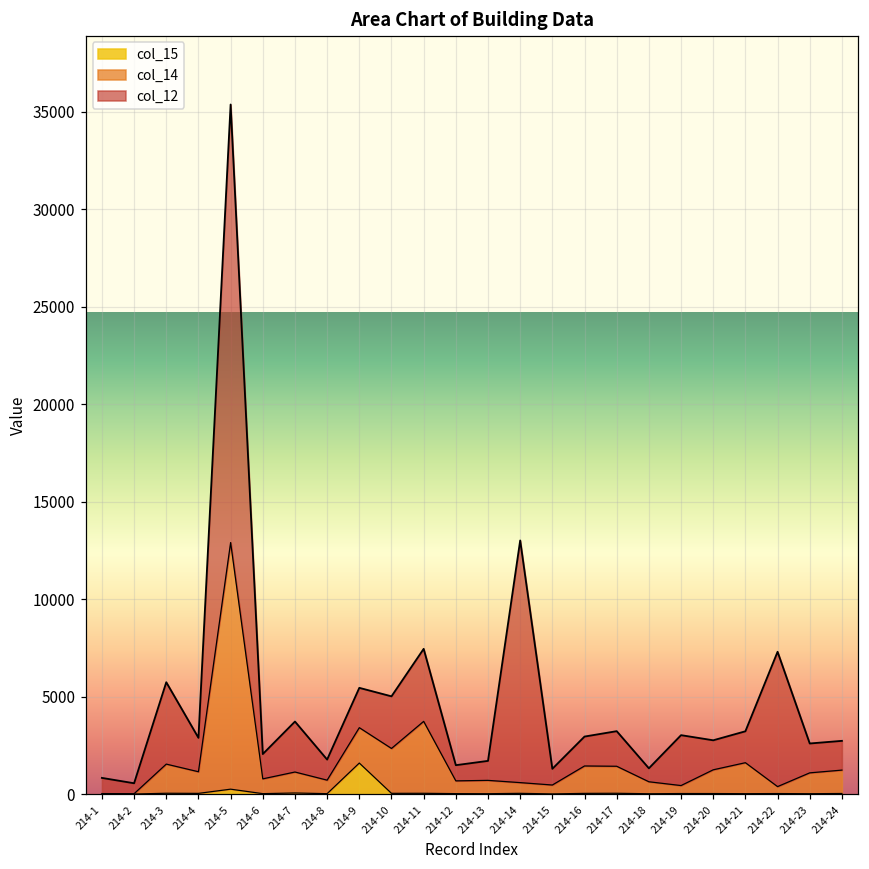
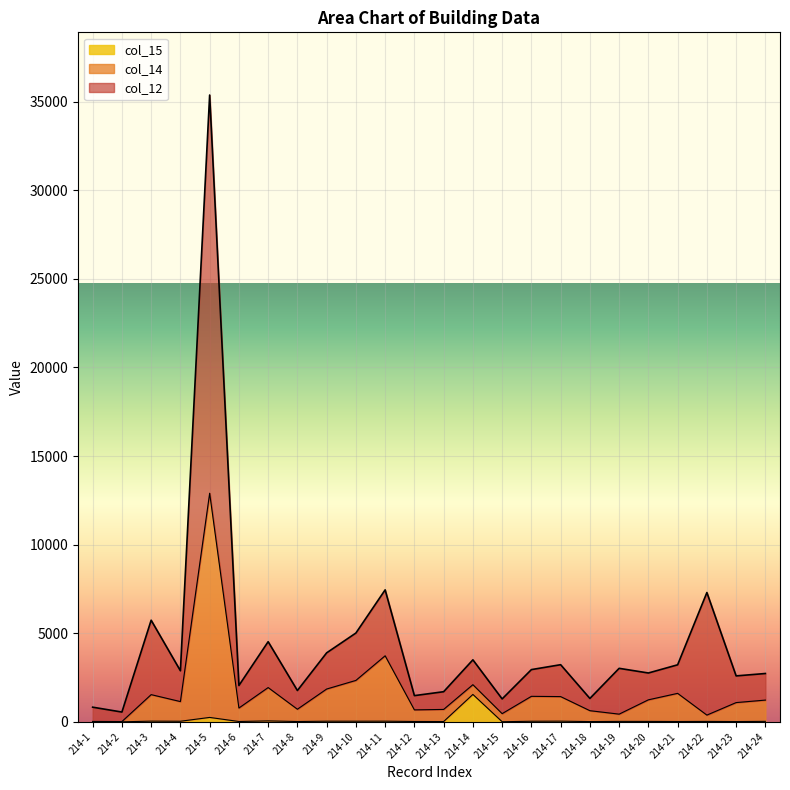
  {
    "col_15": {
      "214-3": 0,
      "214-4": 0,
      "214-5": 300,
      "214-6": 0,
      "214-7": 100,
      "214-8": 0,
-     "214-9": 1600,
+     "214-9": 0,
      "214-10": 0,
      "214-11": 0,
      "214-12": 0,
      "214-13": 0,
-     "214-14": 0,
+     "214-14": 1600,
      "214-15": 0,
      "214-16": 0,
      "214-17": 0,
      "214-18": 0,
      "214-19": 0,
      "214-20": 0,
      "214-21": 0,
      "214-22": 0,
      "214-23": 0,
      "214-24": 0
    },
    "col_14": {
      "214-3": 1500,
      "214-4": 1100,
      "214-5": 12700,
      "214-6": 800,
-     "214-7": 1100,
+     "214-7": 1900,
      "214-8": 700,
      "214-9": 1800,
      "214-10": 2300,
      "214-11": 3700,
      "214-12": 700,
      "214-13": 700,
      "214-14": 600,
      "214-15": 500,
      "214-16": 1400,
      "214-17": 1400,
      "214-18": 600,
      "214-19": 400,
      "214-20": 1200,
      "214-21": 1600,
      "214-22": 400,
      "214-23": 1100,
      "214-24": 1200
    },
    "col_12": {
      "214-1": 800,
      "214-2": 500,
      "214-3": 4200,
      "214-4": 1700,
      "214-5": 22500,
      "214-6": 1300,
      "214-7": 2600,
      "214-8": 1100,
      "214-9": 2000,
      "214-10": 2700,
      "214-11": 3700,
      "214-12": 800,
      "214-13": 1000,
-     "214-14": 12400,
+     "214-14": 1400,
      "214-15": 800,
      "214-16": 1500,
      "214-17": 1800,
      "214-18": 700,
      "214-19": 2600,
      "214-20": 1500,
      "214-21": 1600,
      "214-22": 6900,
      "214-23": 1500,
      "214-24": 1500
    }
  }
